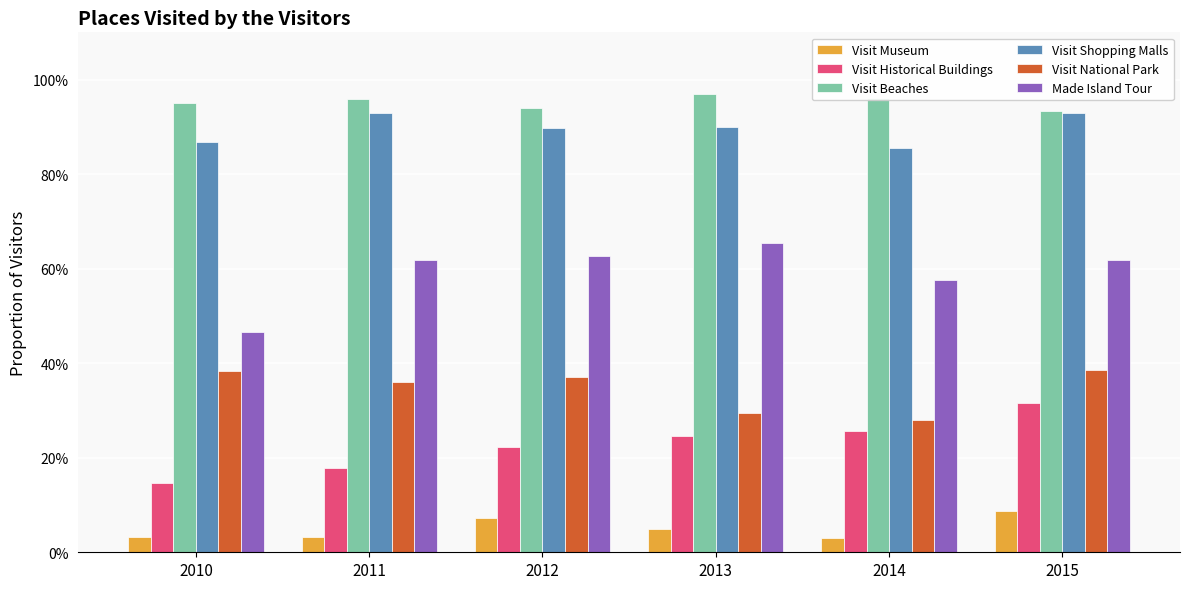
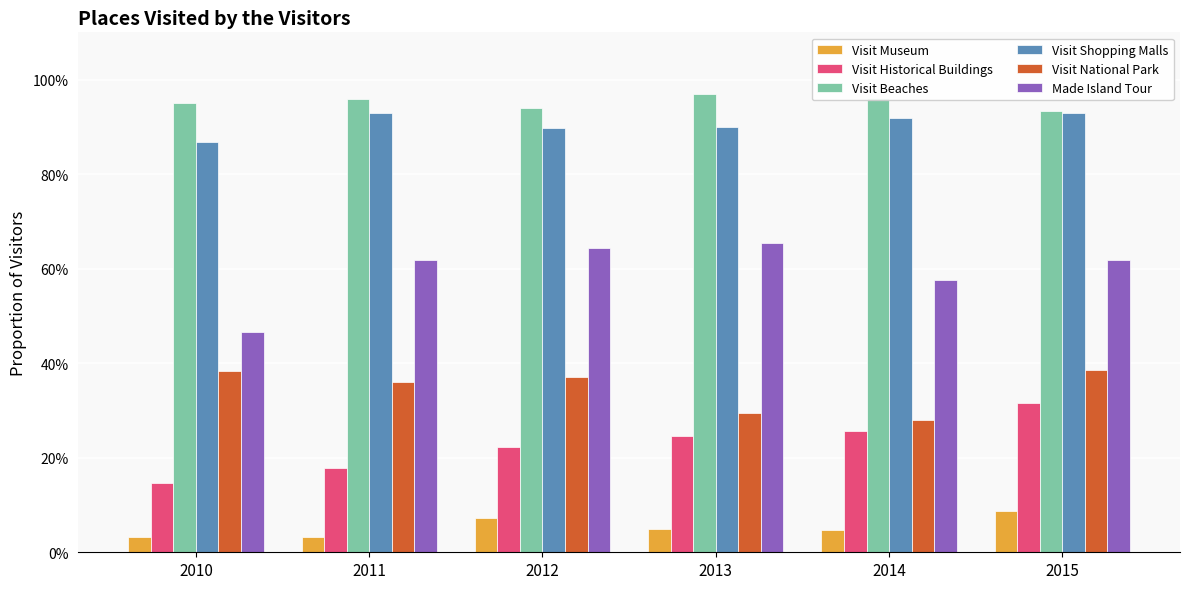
  {
    "Visit Museum": {
      "2010": "3%",
      "2011": "3%",
      "2012": "7%",
      "2013": "5%",
-     "2014": "3%",
+     "2014": "5%",
      "2015": "9%"
    },
    "Visit Historical Buildings": {
      "2010": "15%",
      "2011": "18%",
      "2012": "22%",
      "2013": "25%",
      "2014": "26%",
      "2015": "32%"
    },
    "Visit Beaches": {
      "2010": "95%",
      "2011": "96%",
      "2012": "94%",
      "2013": "97%",
      "2015": "93%"
    },
    "Visit Shopping Malls": {
      "2010": "87%",
      "2011": "93%",
      "2012": "90%",
      "2013": "90%",
-     "2014": "85%",
+     "2014": "92%",
      "2015": "93%"
    },
    "Visit National Park": {
      "2010": "38%",
      "2011": "36%",
      "2012": "37%",
      "2013": "29%",
      "2014": "28%",
      "2015": "39%"
    },
    "Made Island Tour": {
      "2010": "47%",
      "2011": "62%",
-     "2012": "63%",
+     "2012": "64%",
      "2013": "65%",
      "2014": "58%",
      "2015": "62%"
    }
  }
